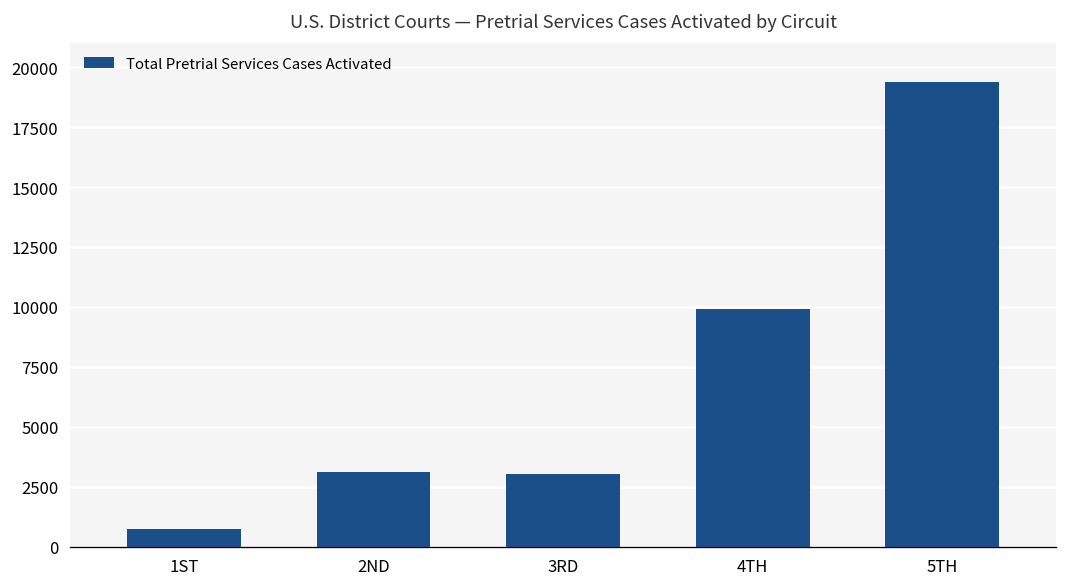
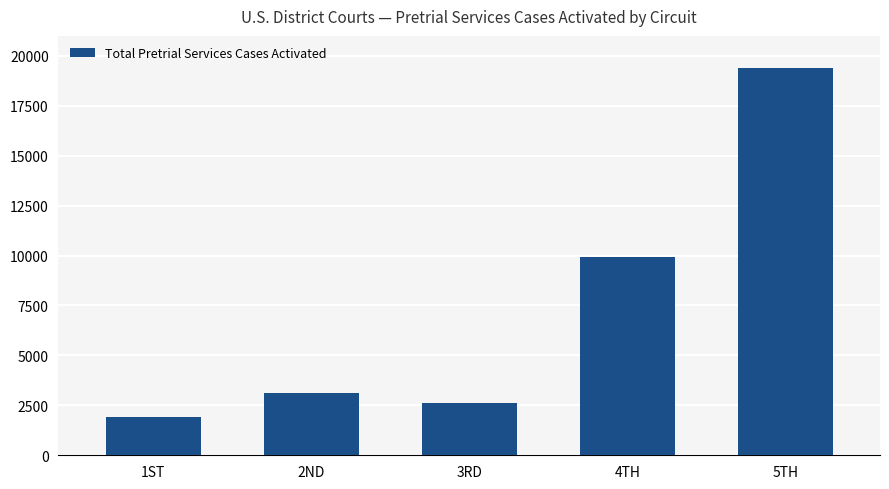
  {
-   "1ST": 700,
+   "1ST": 1900,
    "2ND": 3100,
-   "3RD": 3000,
+   "3RD": 2600,
    "4TH": 9900,
    "5TH": 19400
  }
